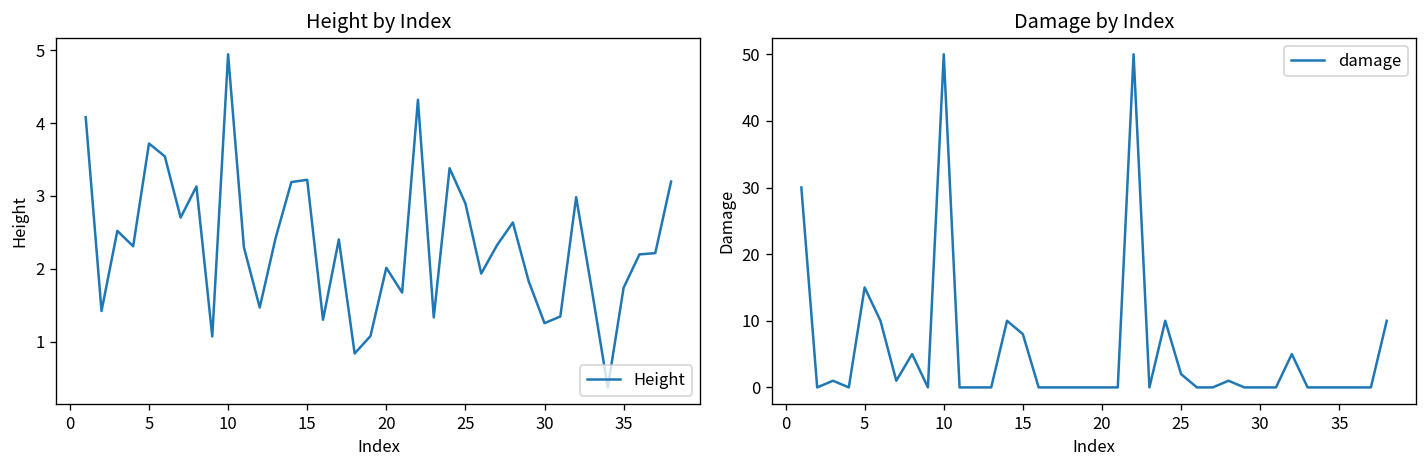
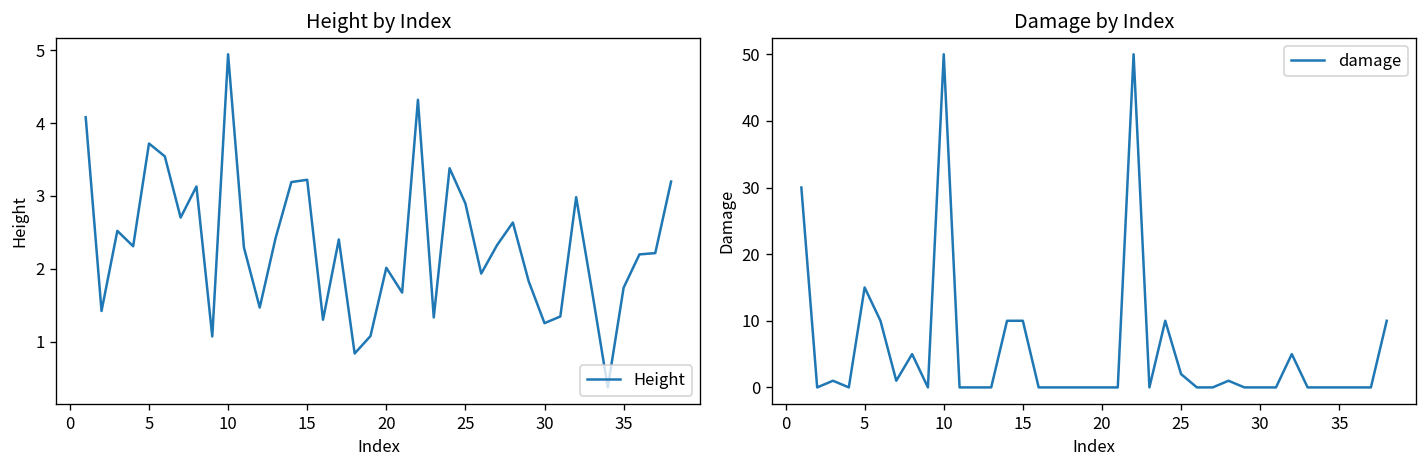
  {
    "Height by Index": {
      "5": 3.7,
      "10": 4.9,
      "15": 3.2,
      "20": 2.0,
      "25": 2.9,
      "30": 1.3,
      "35": 1.7
    },
    "Damage by Index": {
      "5": 15,
      "10": 50,
-     "15": 8,
+     "15": 10,
      "20": 0,
      "25": 2,
      "30": 0,
      "35": 0
    }
  }
